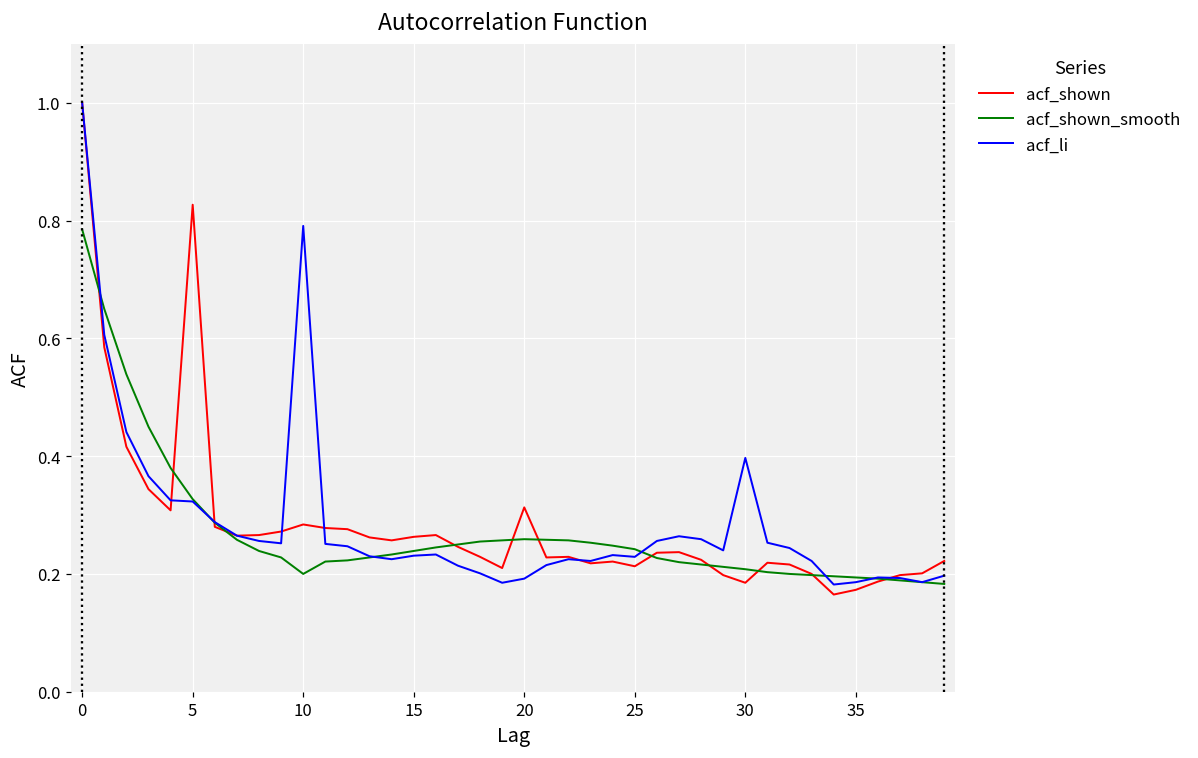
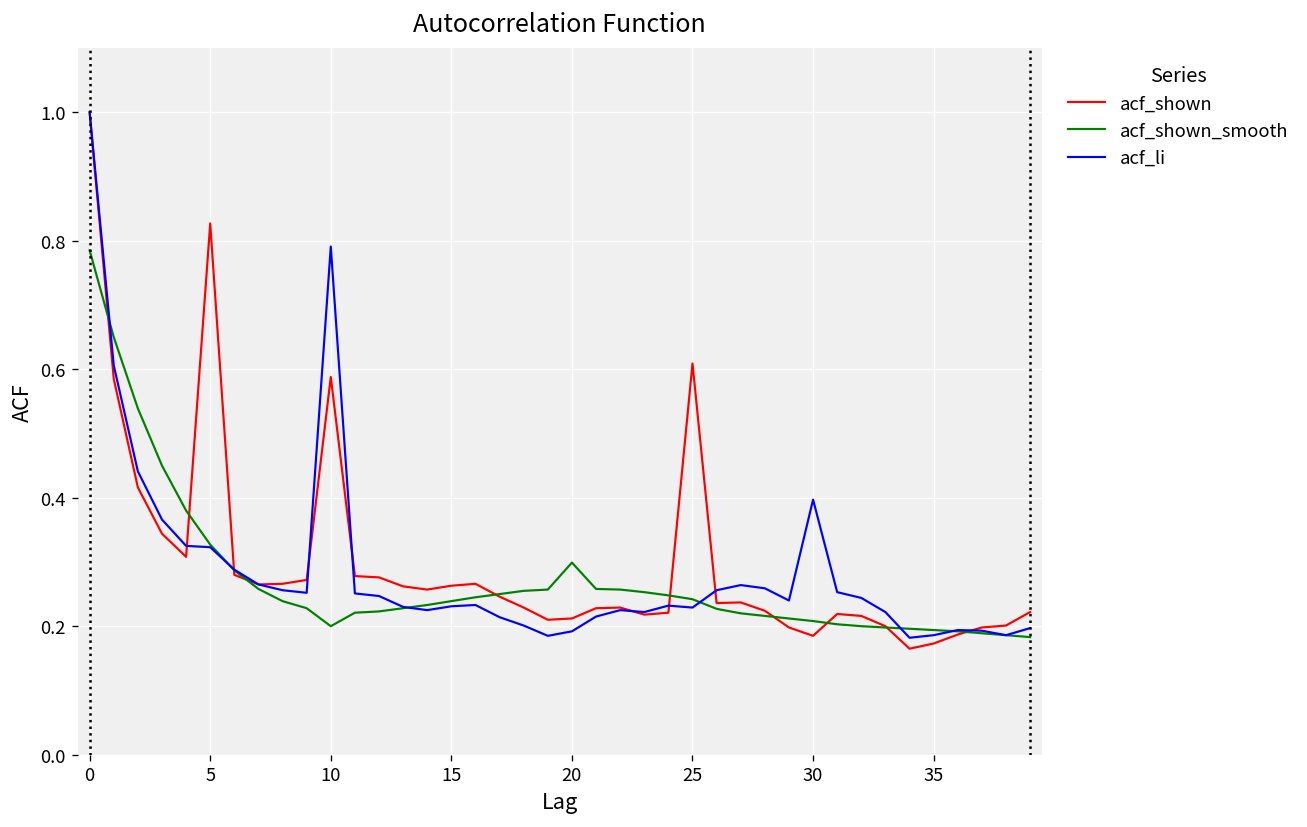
  {
    "acf_shown": {
      "5": 0.83,
-     "10": 0.28,
+     "10": 0.59,
      "15": 0.26,
-     "20": 0.31,
-     "25": 0.21,
+     "20": 0.21,
+     "25": 0.61,
      "30": 0.19,
      "35": 0.17
    },
    "acf_shown_smooth": {
      "0": 0.79,
      "10": 0.20,
      "15": 0.24,
-     "20": 0.26,
+     "20": 0.30,
      "25": 0.24,
      "30": 0.21,
      "35": 0.19
    },
    "acf_li": {
      "10": 0.79,
      "15": 0.23,
      "20": 0.19,
      "25": 0.23,
      "30": 0.40,
      "35": 0.19
    }
  }
